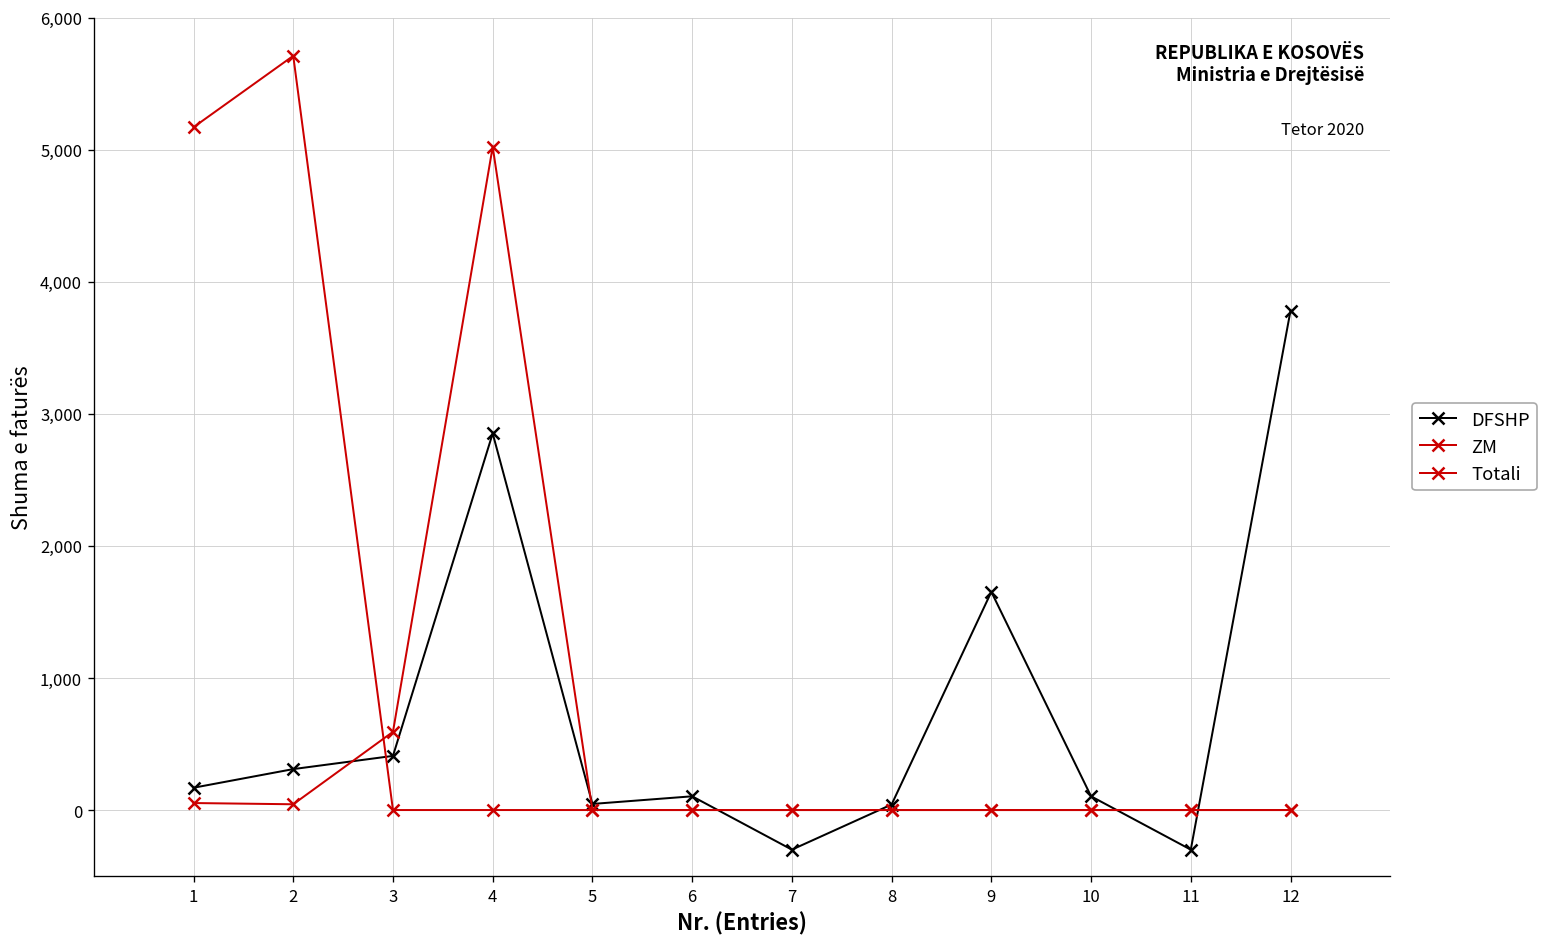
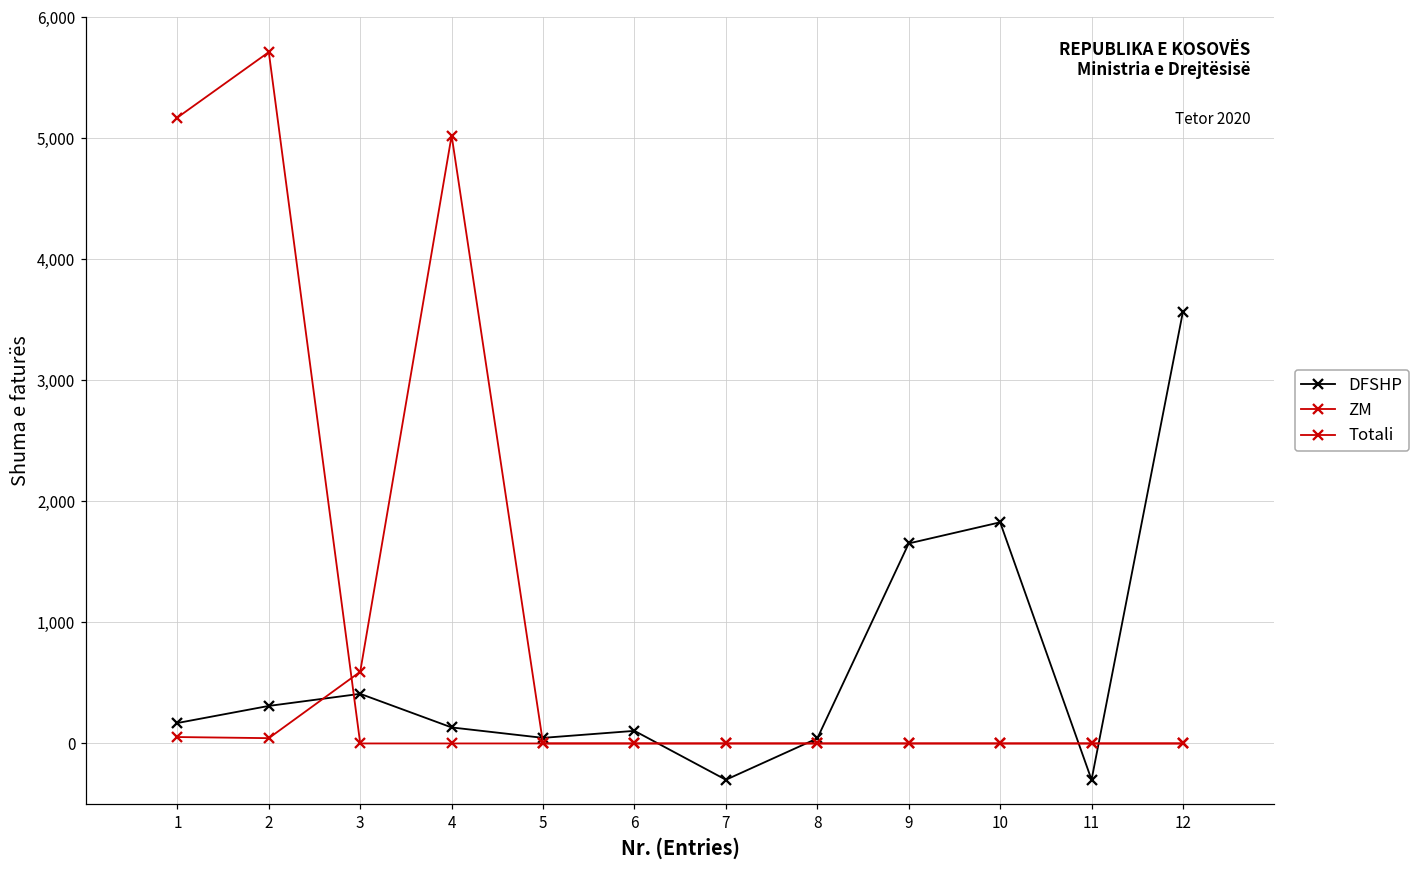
  {
    "DFSHP": {
      "1": "170",
      "2": "310",
      "3": "410",
-     "4": "2,850",
+     "4": "130",
      "5": "50",
      "6": "100",
      "7": "-300",
      "8": "40",
      "9": "1,650",
-     "10": "100",
+     "10": "1,830",
      "11": "-300",
-     "12": "3,780"
+     "12": "3,570"
    }
  }
